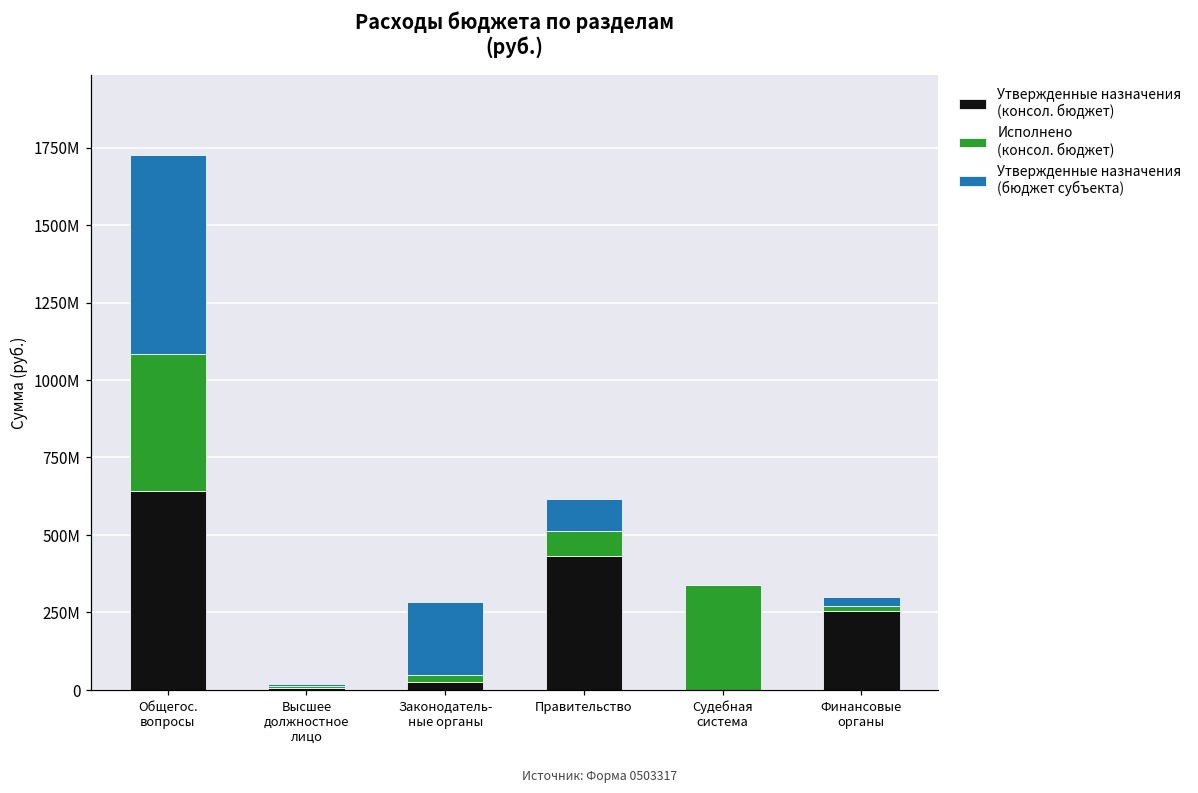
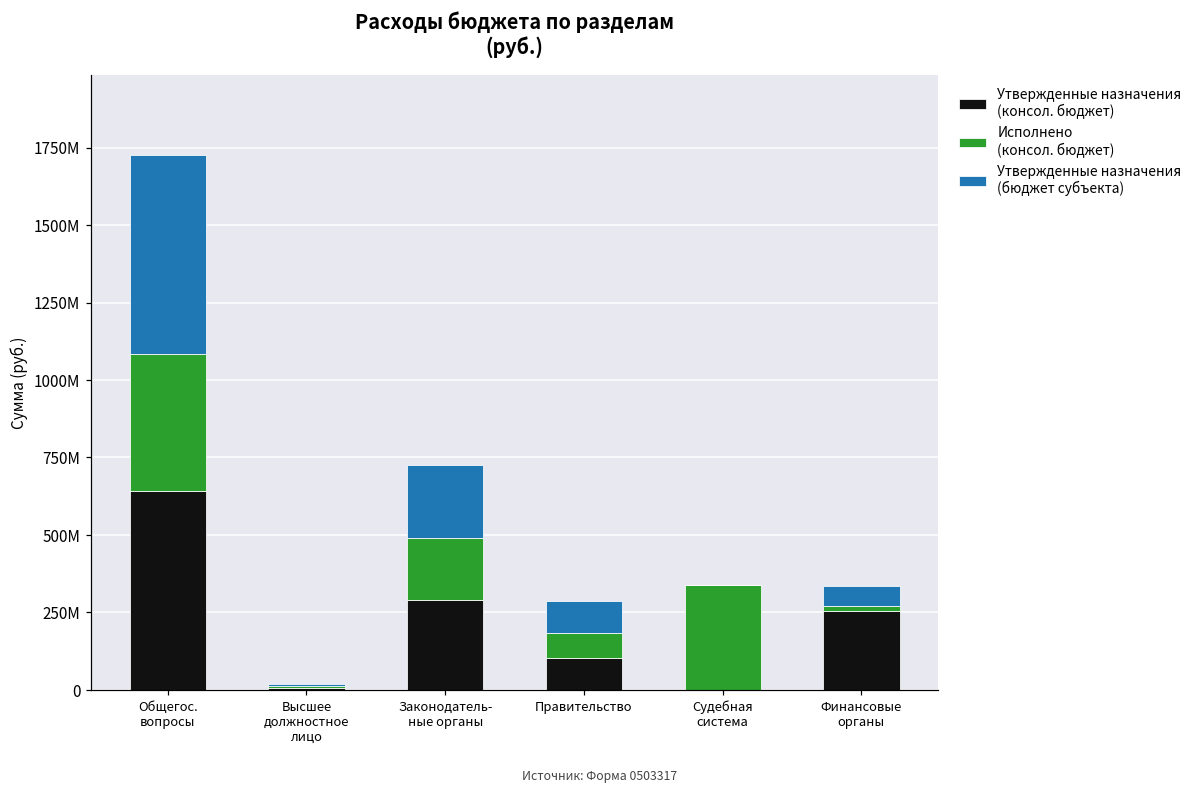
  {
    "Утвержденные назначения (консол. бюджет)": {
      "Общегос. вопросы": "640М",
-     "Законодатель- ные органы": "30М",
-     "Правительство": "430М",
+     "Законодатель- ные органы": "290М",
+     "Правительство": "100М",
      "Финансовые органы": "250М"
    },
    "Исполнено (консол. бюджет)": {
      "Общегос. вопросы": "440М",
-     "Законодатель- ные органы": "20М",
+     "Законодатель- ные органы": "200М",
      "Правительство": "80М",
      "Судебная система": "340М",
      "Финансовые органы": "20М"
    },
    "Утвержденные назначения (бюджет субъекта)": {
      "Общегос. вопросы": "640М",
      "Законодатель- ные органы": "240М",
      "Правительство": "100М",
-     "Финансовые органы": "30М"
+     "Финансовые органы": "60М"
    }
  }
